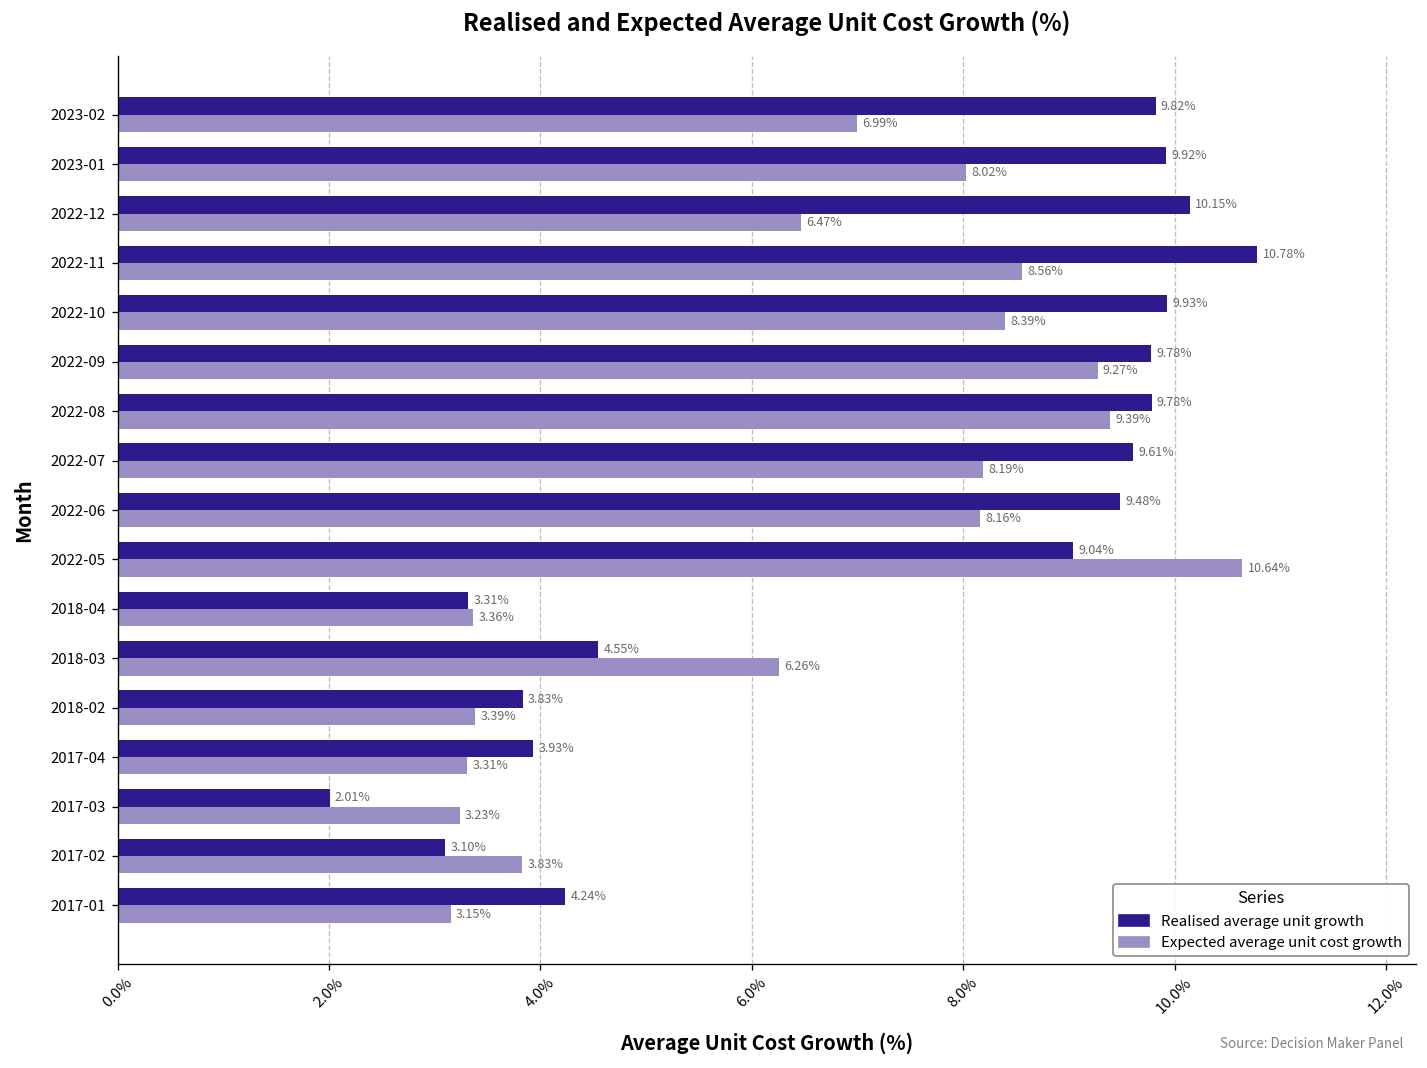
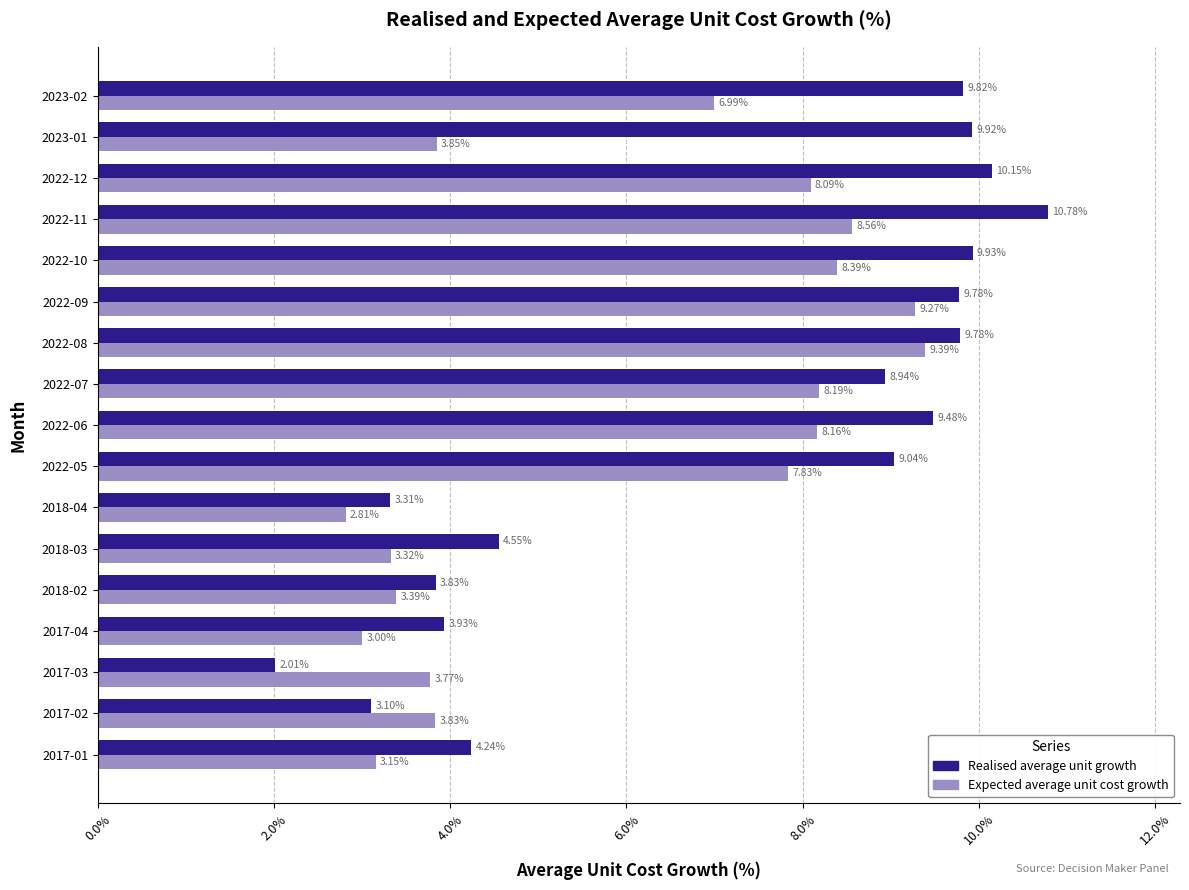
  {
    "Realised average unit growth": {
      "2023-02": "9.82%",
      "2023-01": "9.92%",
      "2022-12": "10.15%",
      "2022-11": "10.78%",
      "2022-10": "9.93%",
      "2022-09": "9.78%",
      "2022-08": "9.78%",
-     "2022-07": "9.61%",
+     "2022-07": "8.94%",
      "2022-06": "9.48%",
      "2022-05": "9.04%",
      "2018-04": "3.31%",
      "2018-03": "4.55%",
      "2018-02": "3.83%",
      "2017-04": "3.93%",
      "2017-03": "2.01%",
      "2017-02": "3.10%",
      "2017-01": "4.24%"
    },
    "Expected average unit cost growth": {
      "2023-02": "6.99%",
-     "2023-01": "8.02%",
-     "2022-12": "6.47%",
+     "2023-01": "3.85%",
+     "2022-12": "8.09%",
      "2022-11": "8.56%",
      "2022-10": "8.39%",
      "2022-09": "9.27%",
      "2022-08": "9.39%",
      "2022-07": "8.19%",
      "2022-06": "8.16%",
-     "2022-05": "10.64%",
-     "2018-04": "3.36%",
-     "2018-03": "6.26%",
+     "2022-05": "7.83%",
+     "2018-04": "2.81%",
+     "2018-03": "3.32%",
      "2018-02": "3.39%",
-     "2017-04": "3.31%",
-     "2017-03": "3.23%",
+     "2017-04": "3.00%",
+     "2017-03": "3.77%",
      "2017-02": "3.83%",
      "2017-01": "3.15%"
    }
  }
